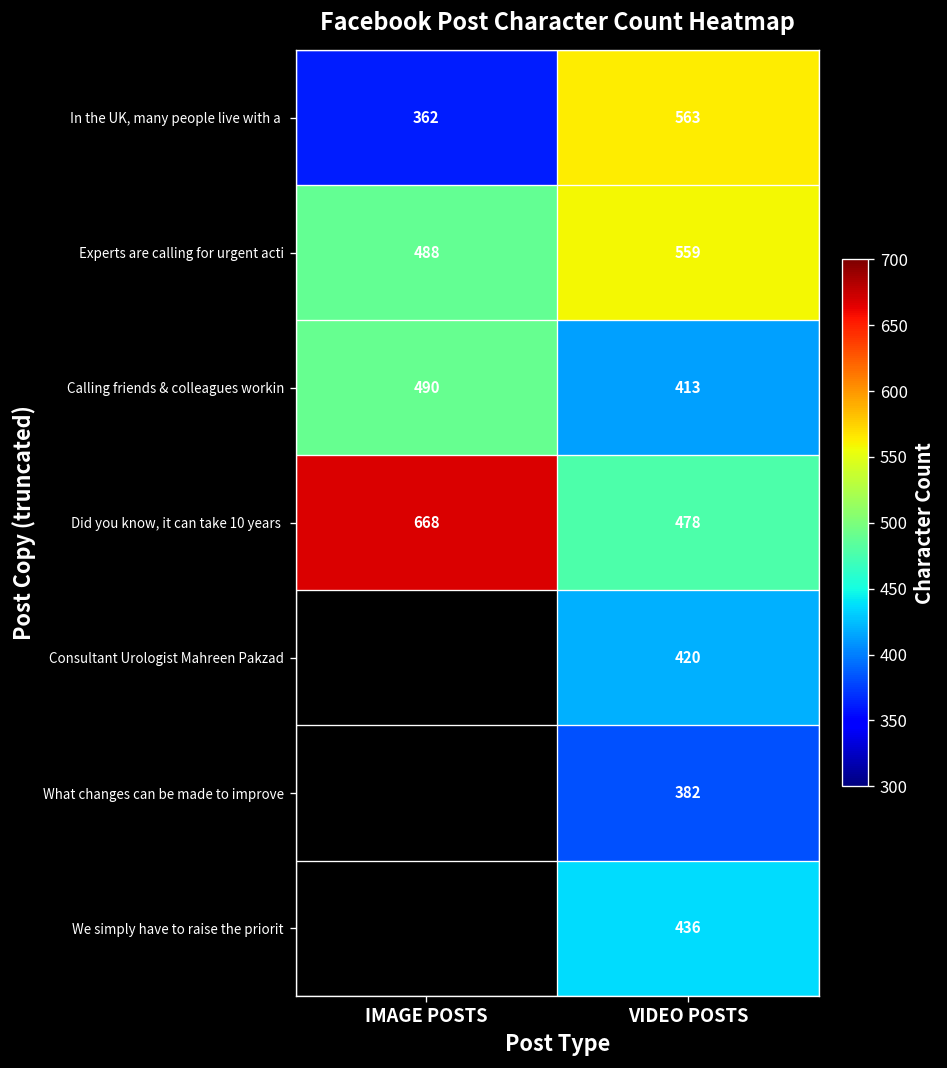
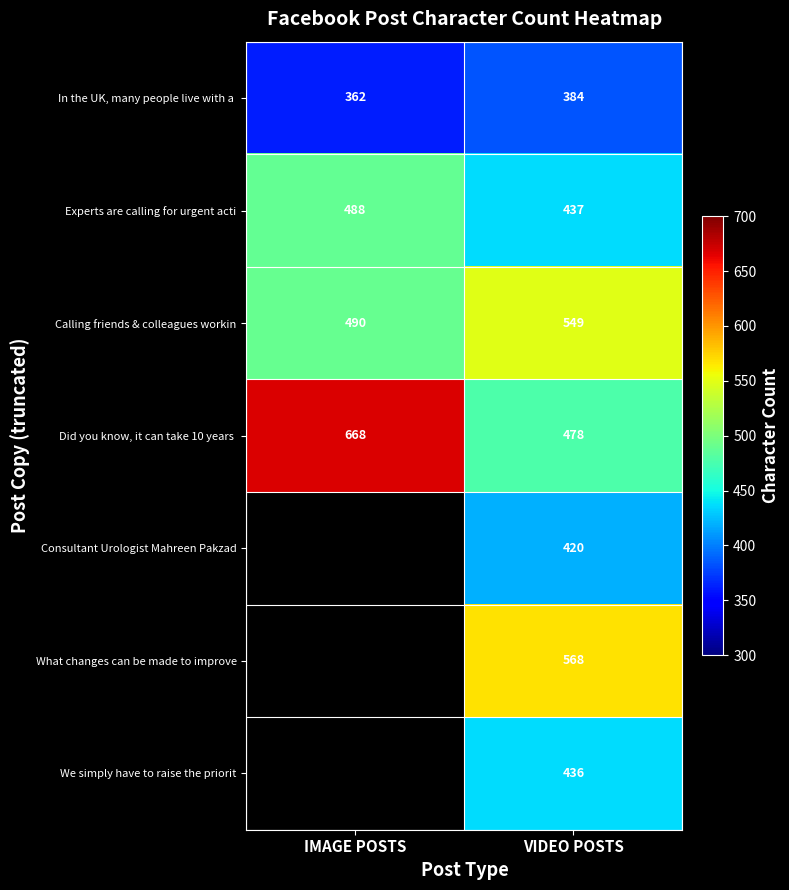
  {
    "In the UK, many people live with a": {
      "IMAGE POSTS": 362,
-     "VIDEO POSTS": 563
+     "VIDEO POSTS": 384
    },
    "Experts are calling for urgent acti": {
      "IMAGE POSTS": 488,
-     "VIDEO POSTS": 559
+     "VIDEO POSTS": 437
    },
    "Calling friends & colleagues workin": {
      "IMAGE POSTS": 490,
-     "VIDEO POSTS": 413
+     "VIDEO POSTS": 549
    },
    "Did you know, it can take 10 years": {
      "IMAGE POSTS": 668,
      "VIDEO POSTS": 478
    },
    "Consultant Urologist Mahreen Pakzad": {
      "VIDEO POSTS": 420
    },
    "What changes can be made to improve": {
-     "VIDEO POSTS": 382
+     "VIDEO POSTS": 568
    },
    "We simply have to raise the priorit": {
      "VIDEO POSTS": 436
    }
  }
